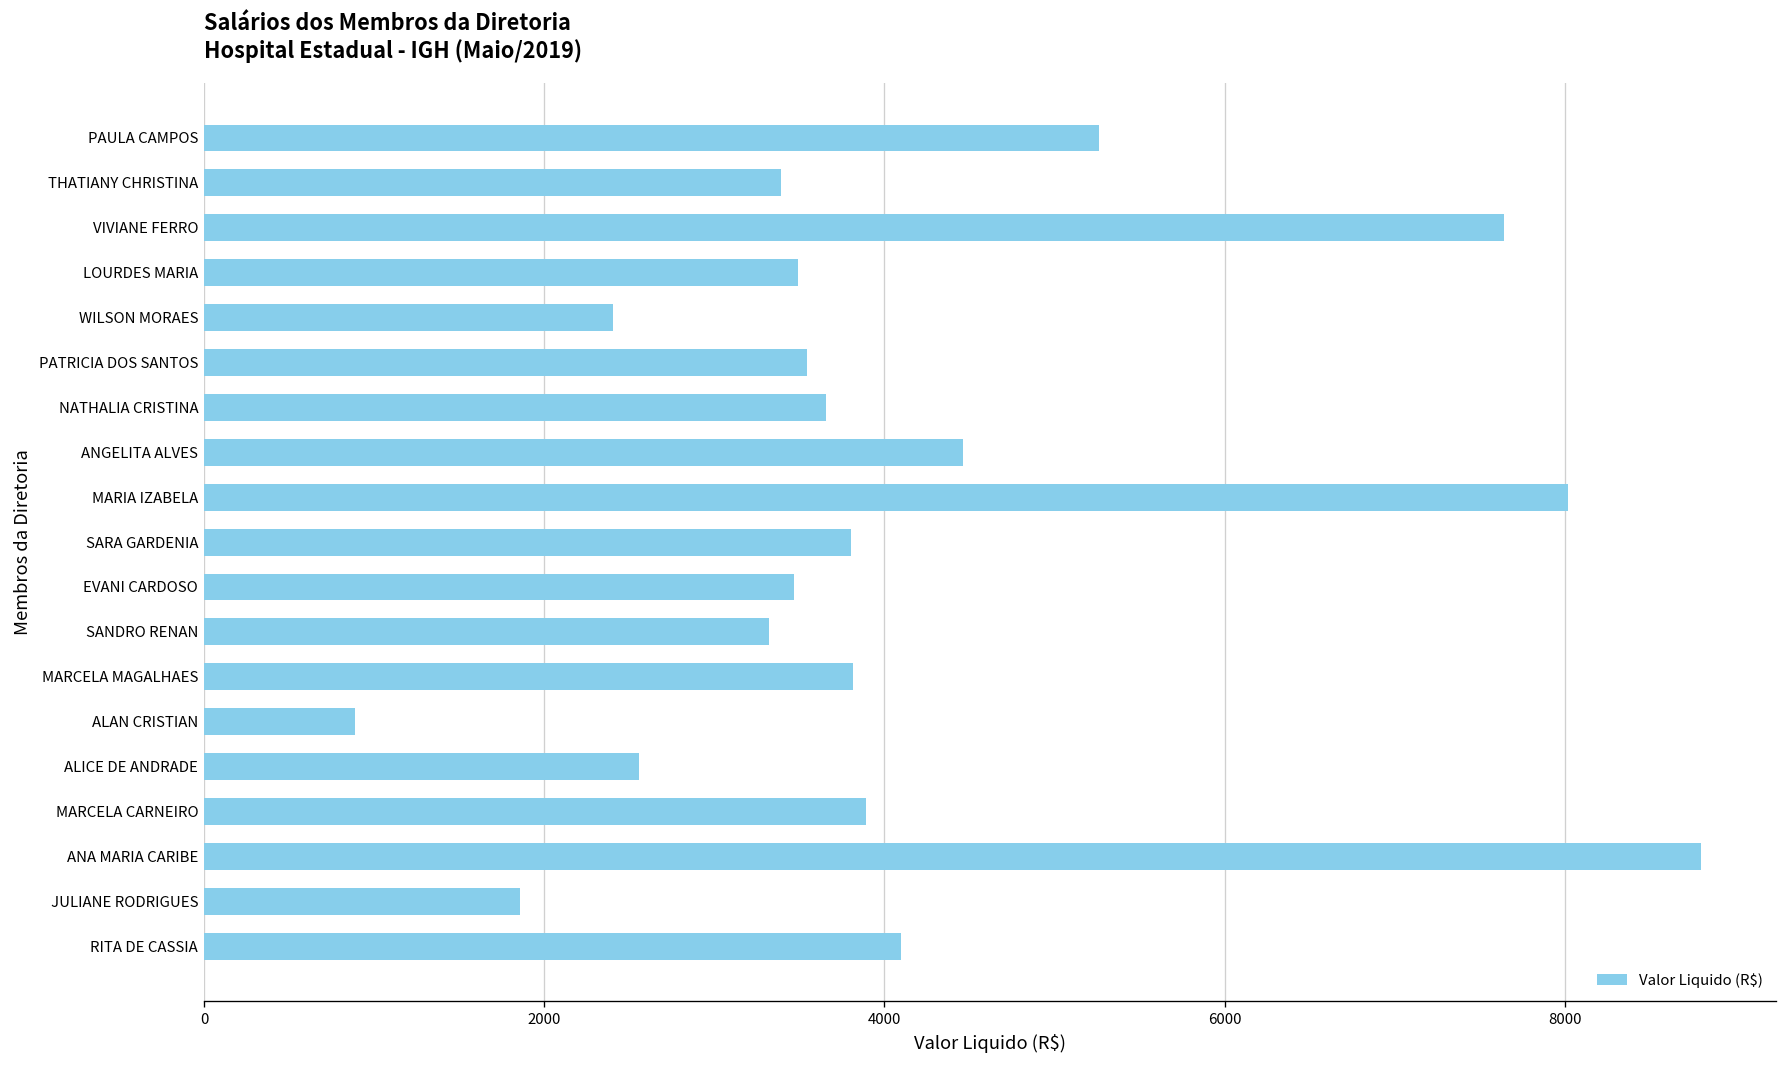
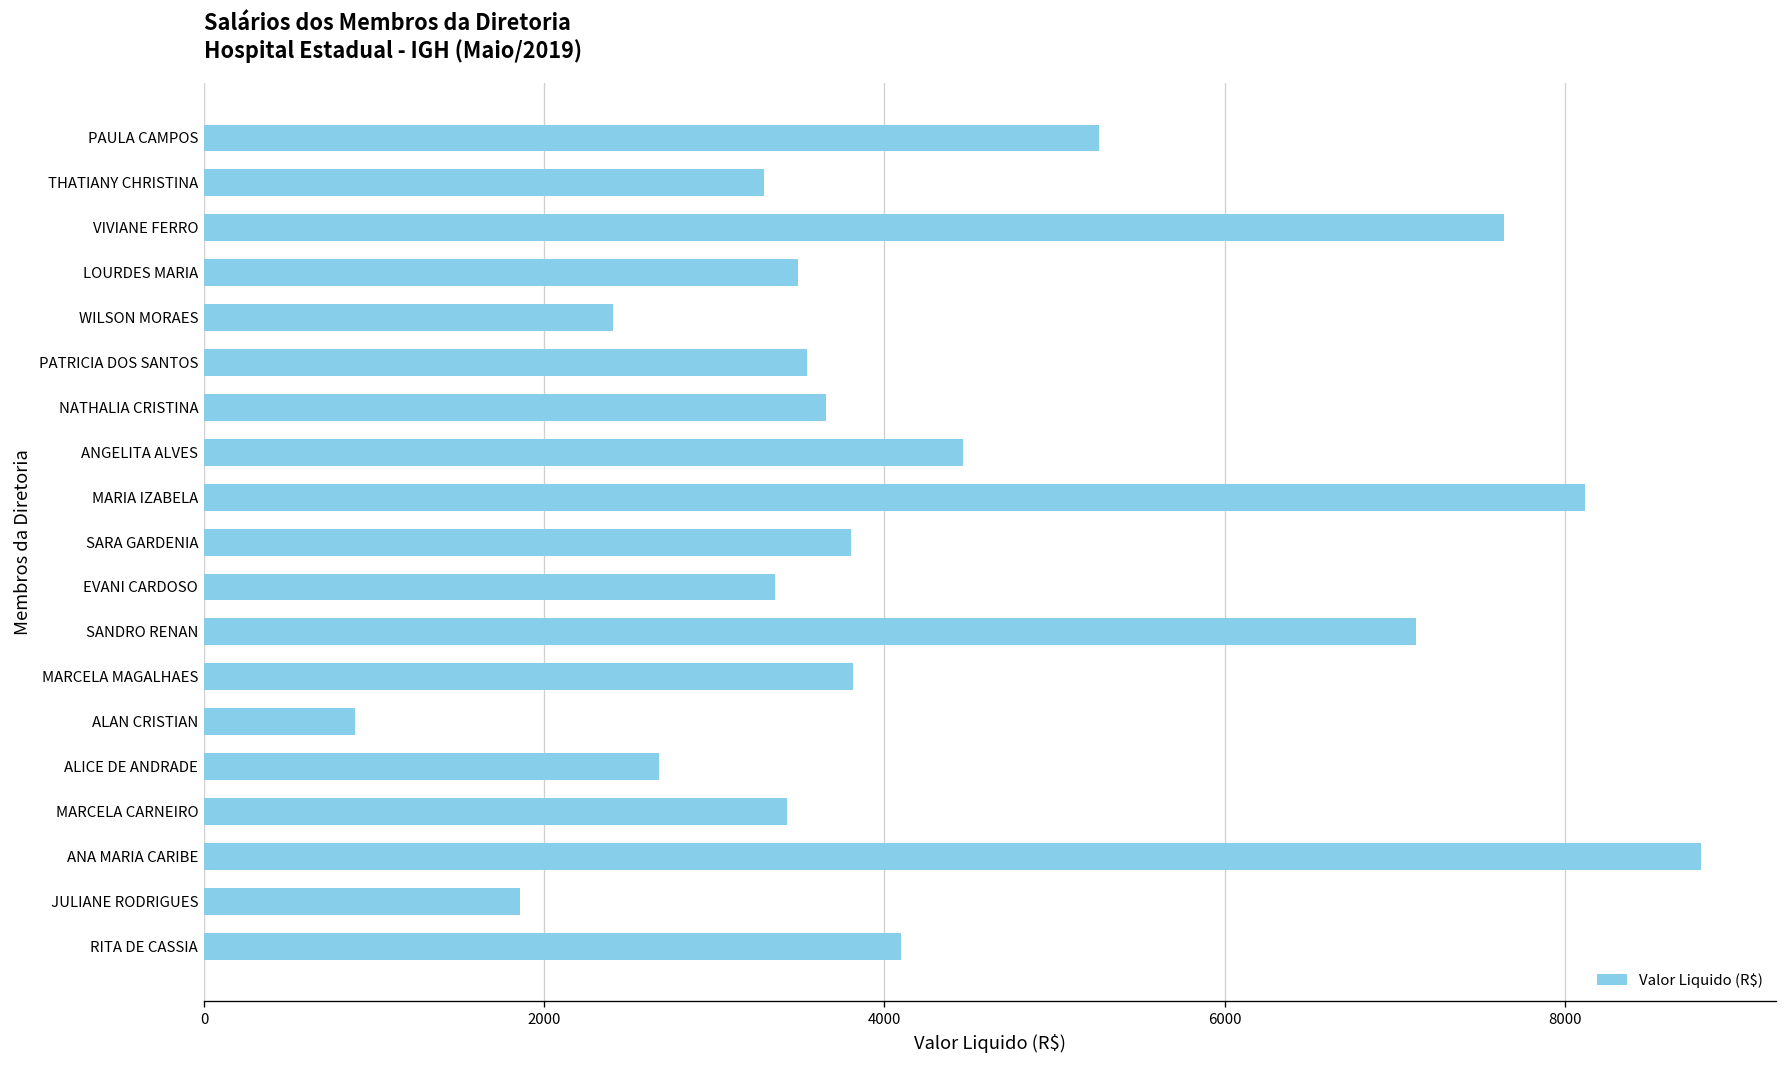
  {
    "PAULA CAMPOS": 5260,
-   "THATIANY CHRISTINA": 3390,
+   "THATIANY CHRISTINA": 3290,
    "VIVIANE FERRO": 7640,
    "LOURDES MARIA": 3490,
    "WILSON MORAES": 2410,
    "PATRICIA DOS SANTOS": 3550,
    "NATHALIA CRISTINA": 3650,
    "ANGELITA ALVES": 4460,
-   "MARIA IZABELA": 8020,
+   "MARIA IZABELA": 8120,
    "SARA GARDENIA": 3810,
-   "EVANI CARDOSO": 3470,
-   "SANDRO RENAN": 3320,
+   "EVANI CARDOSO": 3350,
+   "SANDRO RENAN": 7120,
    "MARCELA MAGALHAES": 3820,
    "ALAN CRISTIAN": 890,
-   "ALICE DE ANDRADE": 2560,
-   "MARCELA CARNEIRO": 3890,
+   "ALICE DE ANDRADE": 2680,
+   "MARCELA CARNEIRO": 3430,
    "ANA MARIA CARIBE": 8800,
    "JULIANE RODRIGUES": 1860,
    "RITA DE CASSIA": 4100
  }
